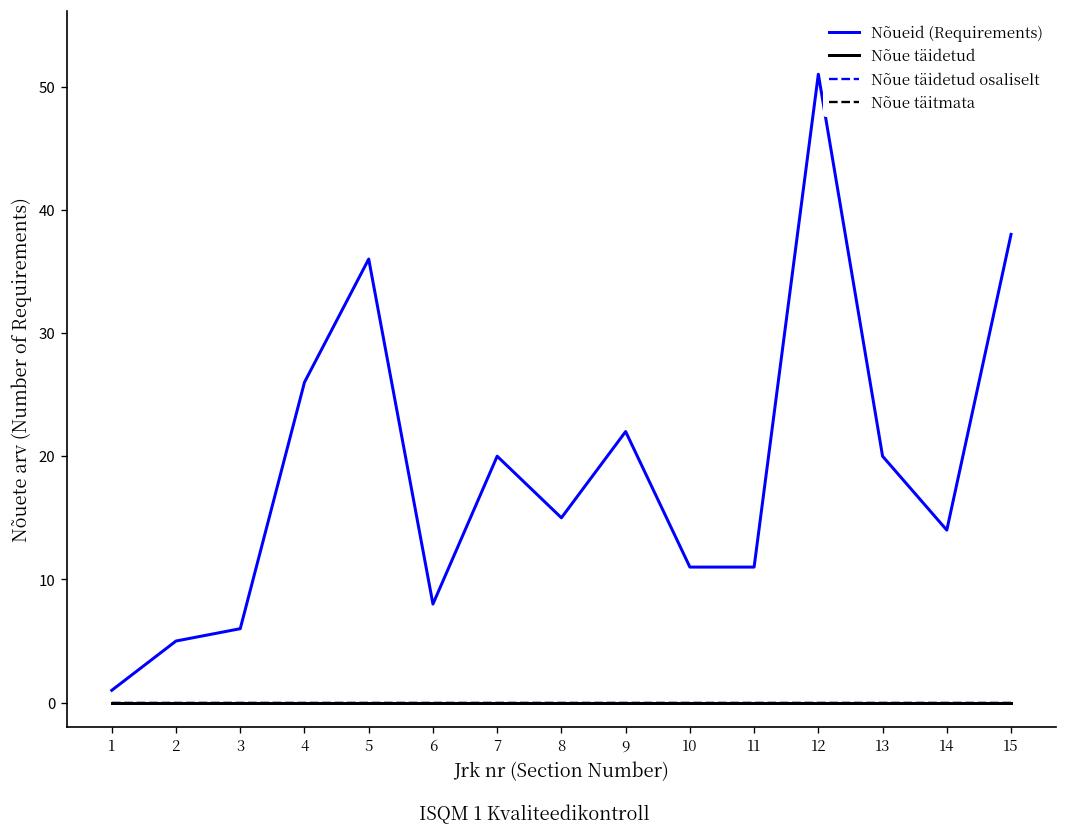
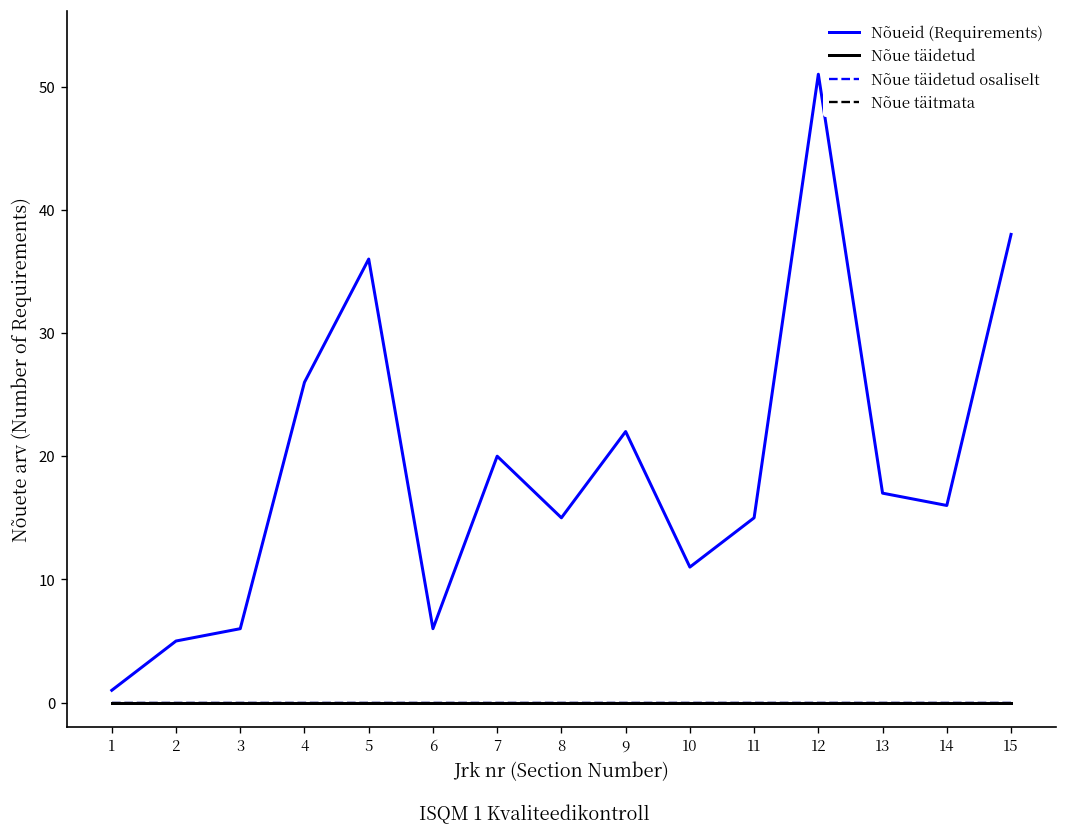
  {
    "Nõueid (Requirements)": {
      "1": 1,
      "2": 5,
      "3": 6,
      "4": 26,
      "5": 36,
-     "6": 8,
+     "6": 6,
      "7": 20,
      "8": 15,
      "9": 22,
      "10": 11,
-     "11": 11,
+     "11": 15,
      "12": 51,
-     "13": 20,
-     "14": 14,
+     "13": 17,
+     "14": 16,
      "15": 38
    },
    "Nõue täitmata": {
      "1": 0,
      "2": 0,
      "3": 0,
      "4": 0,
      "5": 0,
      "6": 0,
      "7": 0,
      "8": 0,
      "9": 0,
      "10": 0,
      "11": 0,
      "12": 0,
      "13": 0,
      "14": 0,
      "15": 0
    }
  }
